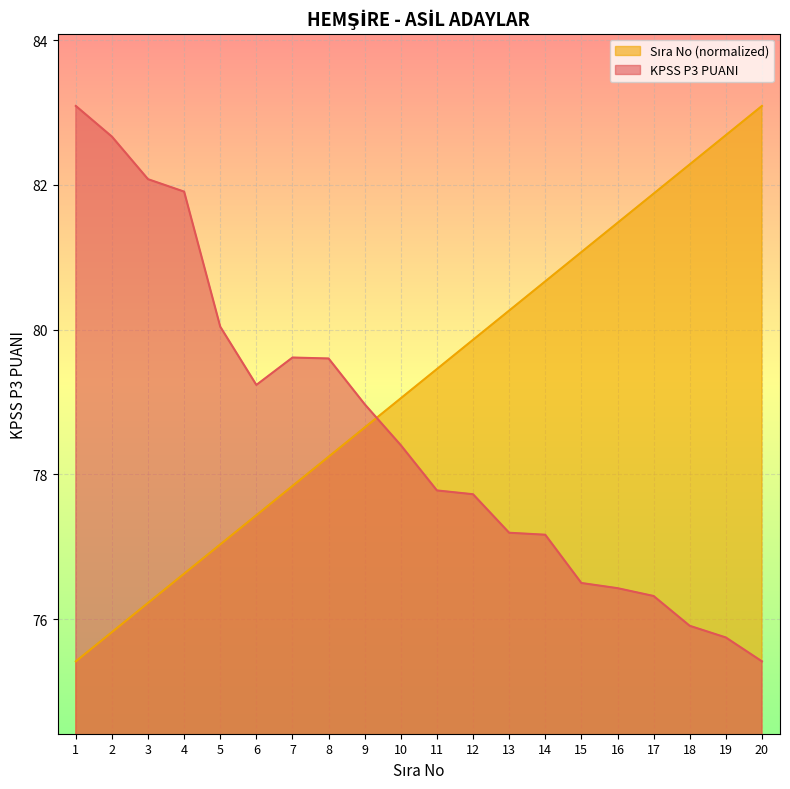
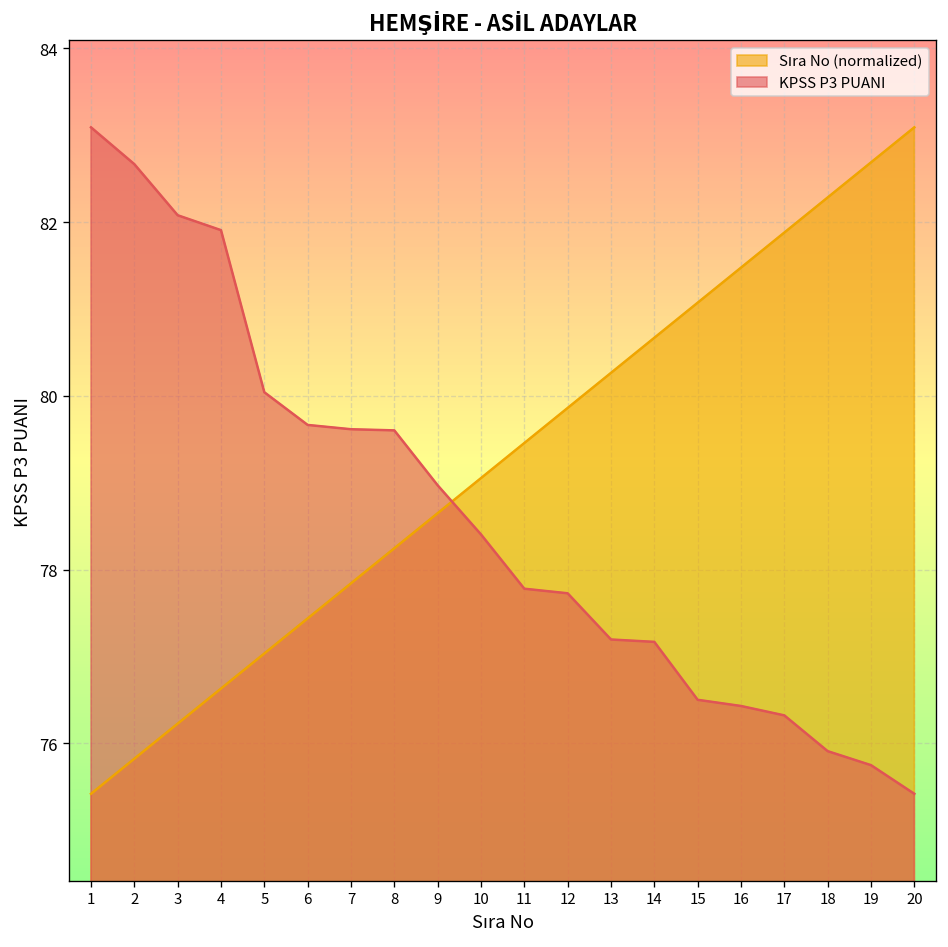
  {
    "Sıra No (normalized)": {
      "1": 75.4,
      "2": 75.8,
      "3": 76.2,
      "4": 76.6,
      "5": 77.0,
      "6": 77.4,
      "7": 77.8,
      "8": 78.2,
      "9": 78.6,
      "10": 79.1,
      "11": 79.5,
      "12": 79.9,
      "13": 80.3,
      "14": 80.7,
      "15": 81.1,
      "16": 81.5,
      "17": 81.9,
      "18": 82.3,
      "19": 82.7,
      "20": 83.1
    },
    "KPSS P3 PUANI": {
      "1": 83.1,
      "2": 82.7,
      "3": 82.1,
      "4": 81.9,
      "5": 80.0,
-     "6": 79.2,
+     "6": 79.7,
      "7": 79.6,
      "8": 79.6,
      "9": 79.0,
      "10": 78.4,
      "11": 77.8,
      "12": 77.7,
      "13": 77.2,
      "14": 77.2,
      "15": 76.5,
      "16": 76.4,
      "17": 76.3,
      "18": 75.9,
      "19": 75.7,
      "20": 75.4
    }
  }
